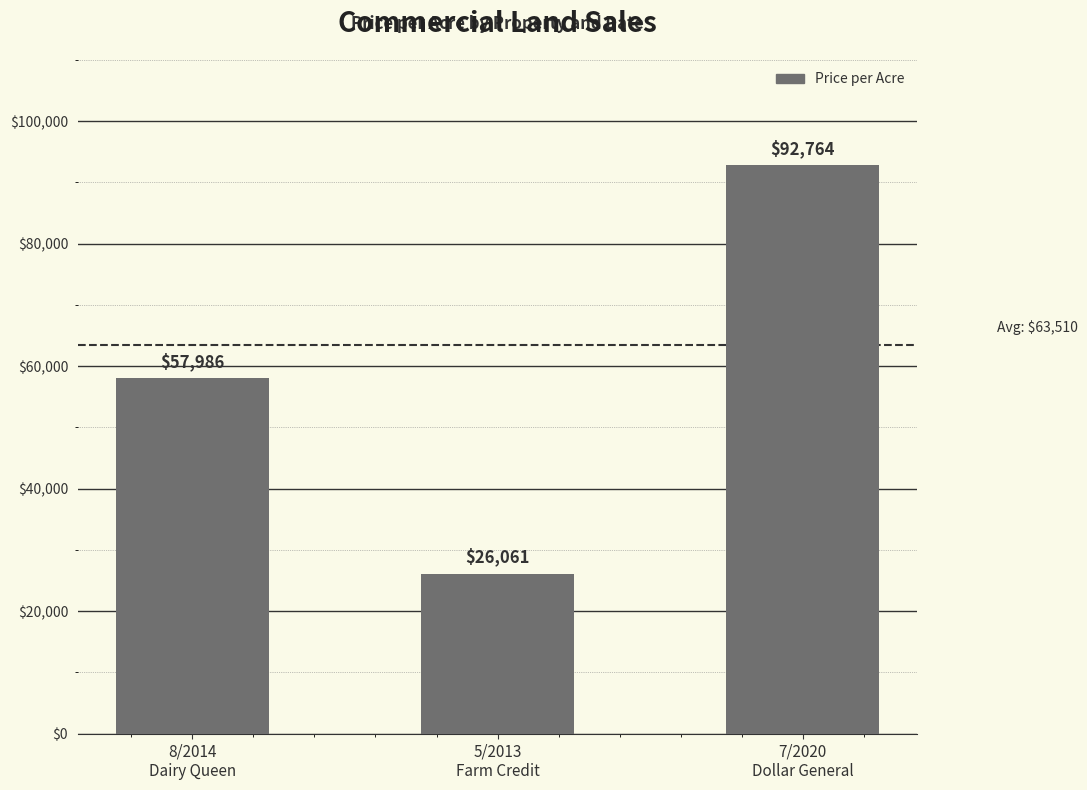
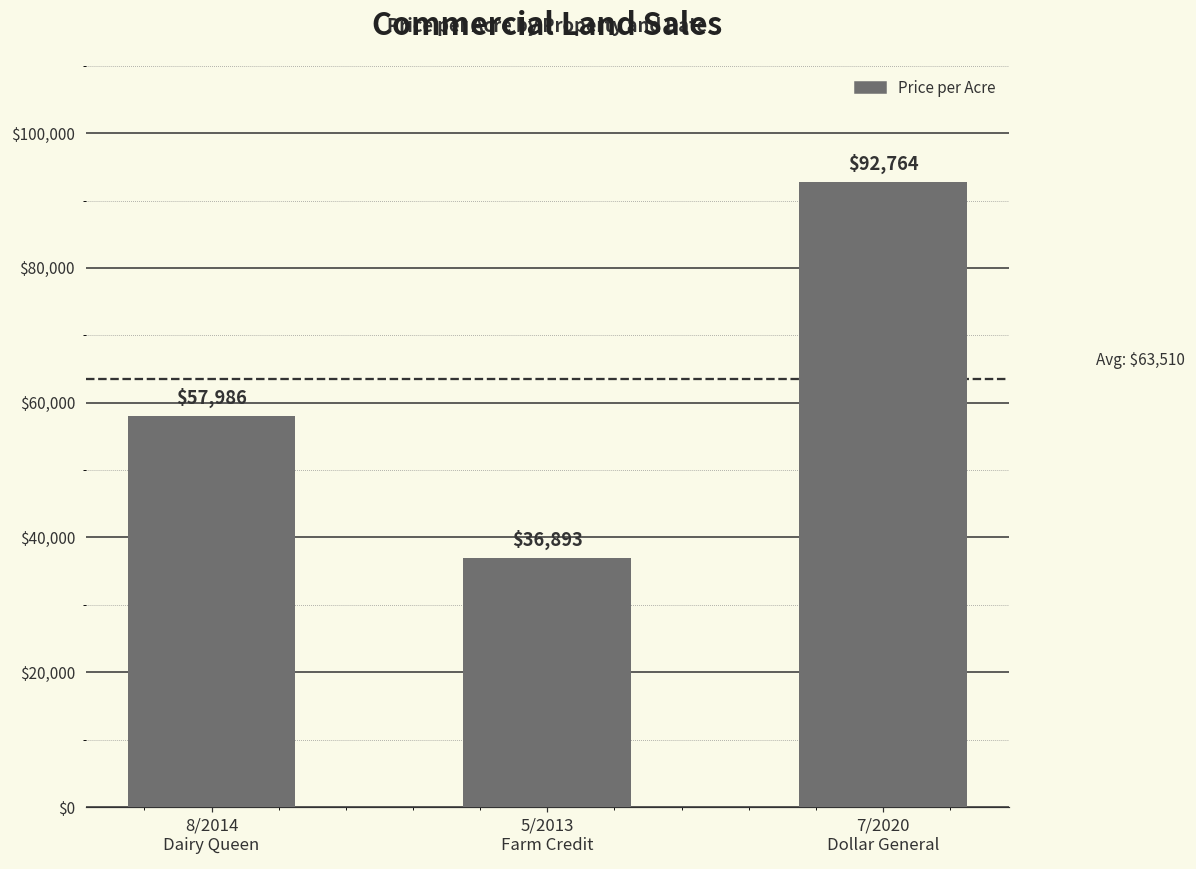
  {
    "8/2014 Dairy Queen": "$57,986",
-   "5/2013 Farm Credit": "$26,061",
+   "5/2013 Farm Credit": "$36,893",
    "7/2020 Dollar General": "$92,764"
  }
